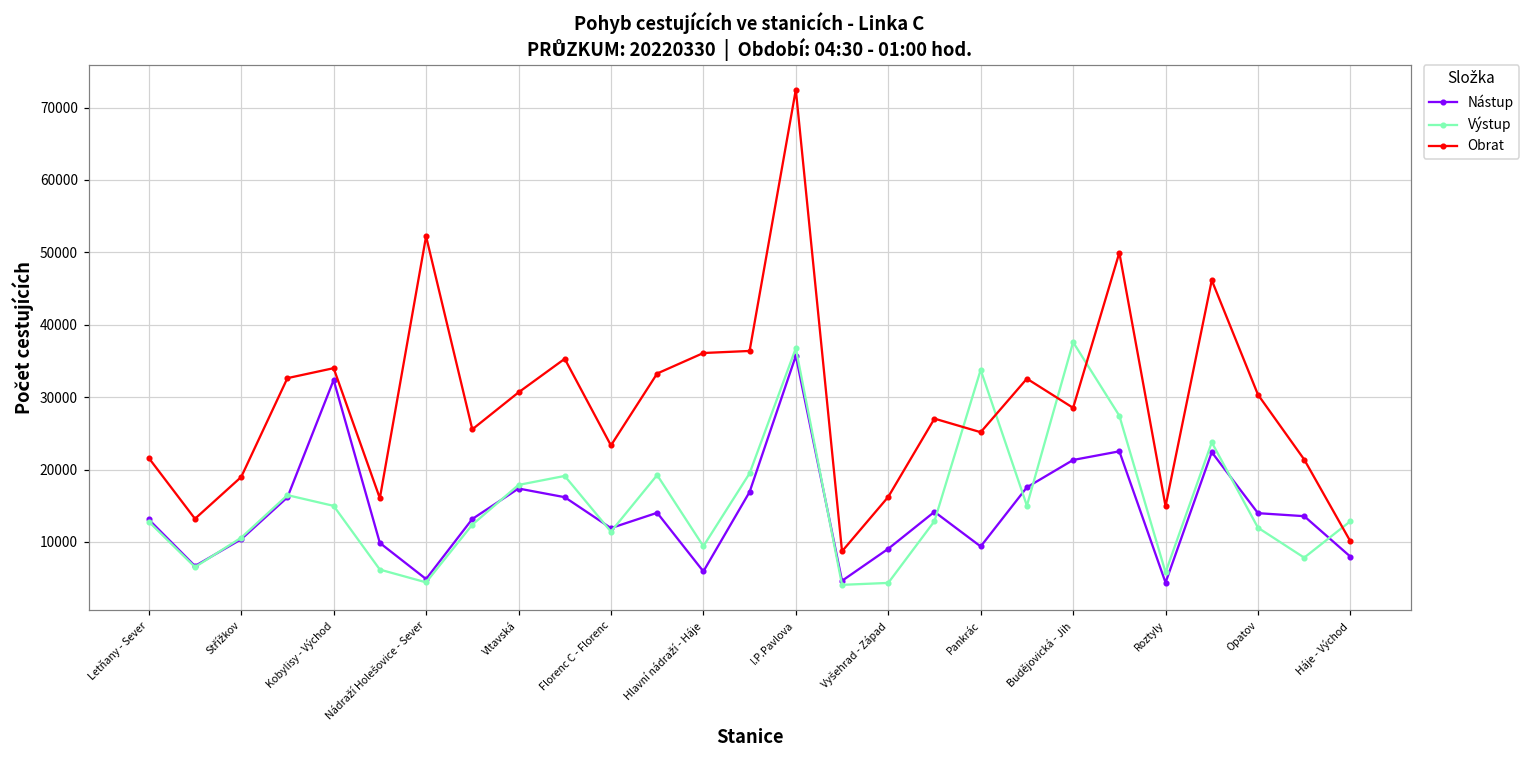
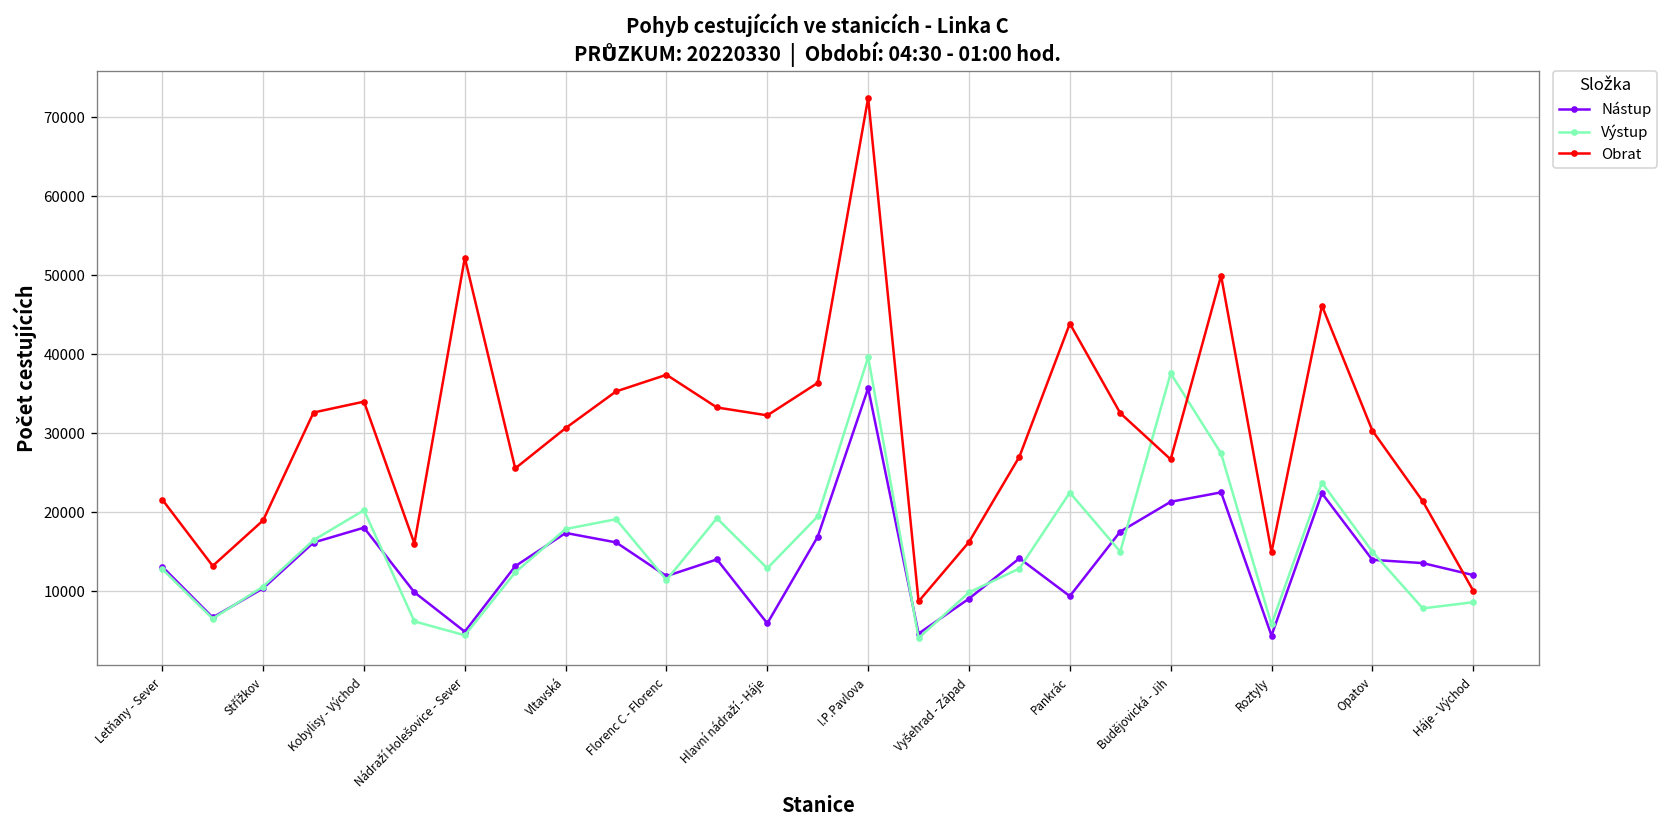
  {
    "Nástup": {
-     "Kobylisy - Východ": 32000,
+     "Kobylisy - Východ": 18000,
      "Nádraží Holešovice - Sever": 5000,
      "Vltavská": 17000,
      "Florenc C - Florenc": 12000,
      "Hlavní nádraží - Háje": 6000,
      "I.P.Pavlova": 36000,
      "Vyšehrad - Západ": 9000,
      "Pankrác": 9000,
      "Budějovická - Jih": 21000,
      "Roztyly": 4000,
      "Opatov": 14000,
-     "Háje - Východ": 8000
+     "Háje - Východ": 12000
    },
    "Výstup": {
-     "Kobylisy - Východ": 15000,
+     "Kobylisy - Východ": 20000,
      "Nádraží Holešovice - Sever": 4000,
      "Vltavská": 18000,
      "Florenc C - Florenc": 11000,
-     "Hlavní nádraží - Háje": 9000,
-     "I.P.Pavlova": 37000,
-     "Vyšehrad - Západ": 4000,
-     "Pankrác": 34000,
+     "Hlavní nádraží - Háje": 13000,
+     "I.P.Pavlova": 40000,
+     "Vyšehrad - Západ": 10000,
+     "Pankrác": 22000,
      "Budějovická - Jih": 38000,
      "Roztyly": 6000,
-     "Opatov": 12000,
-     "Háje - Východ": 13000
+     "Opatov": 15000,
+     "Háje - Východ": 9000
    },
    "Obrat": {
      "Letňany - Sever": 22000,
      "Střížkov": 19000,
      "Kobylisy - Východ": 34000,
      "Nádraží Holešovice - Sever": 52000,
      "Vltavská": 31000,
-     "Florenc C - Florenc": 23000,
-     "Hlavní nádraží - Háje": 36000,
+     "Florenc C - Florenc": 37000,
+     "Hlavní nádraží - Háje": 32000,
      "I.P.Pavlova": 72000,
      "Vyšehrad - Západ": 16000,
-     "Pankrác": 25000,
-     "Budějovická - Jih": 29000,
+     "Pankrác": 44000,
+     "Budějovická - Jih": 27000,
      "Roztyly": 15000,
      "Opatov": 30000,
      "Háje - Východ": 10000
    }
  }
